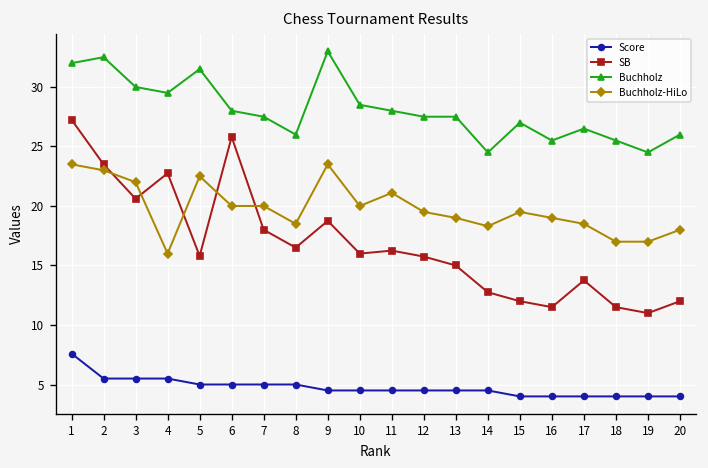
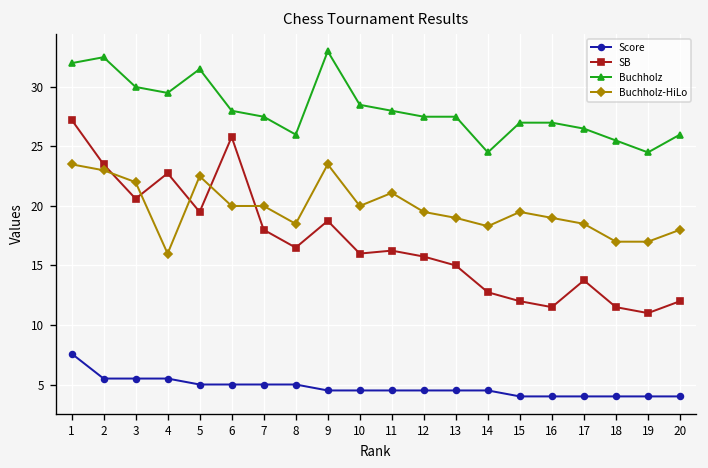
  {
    "Score": {
      "1": 8,
      "2": 6,
      "3": 6,
      "4": 6,
      "5": 5,
      "6": 5,
      "7": 5,
      "8": 5,
      "9": 5,
      "10": 5,
      "11": 5,
      "12": 5,
      "13": 5,
      "14": 5,
      "15": 4,
      "16": 4,
      "17": 4,
      "18": 4,
      "19": 4,
      "20": 4
    },
    "SB": {
      "1": 27,
      "2": 24,
      "3": 21,
      "4": 23,
-     "5": 16,
+     "5": 20,
      "6": 26,
      "7": 18,
      "8": 17,
      "9": 19,
      "10": 16,
      "11": 16,
      "12": 16,
      "13": 15,
      "14": 13,
      "15": 12,
      "16": 12,
      "17": 14,
      "18": 12,
      "19": 11,
      "20": 12
    },
    "Buchholz": {
      "1": 32,
      "2": 33,
      "3": 30,
      "4": 30,
      "5": 32,
      "6": 28,
      "7": 28,
      "8": 26,
      "9": 33,
      "10": 29,
      "11": 28,
      "12": 28,
      "13": 28,
      "14": 25,
      "15": 27,
-     "16": 26,
+     "16": 27,
      "17": 27,
      "18": 26,
      "19": 25,
      "20": 26
    },
    "Buchholz-HiLo": {
      "1": 24,
      "2": 23,
      "3": 22,
      "4": 16,
      "5": 23,
      "6": 20,
      "7": 20,
      "8": 19,
      "9": 24,
      "10": 20,
      "11": 21,
      "12": 20,
      "13": 19,
      "14": 18,
      "15": 20,
      "16": 19,
      "17": 19,
      "18": 17,
      "19": 17,
      "20": 18
    }
  }
